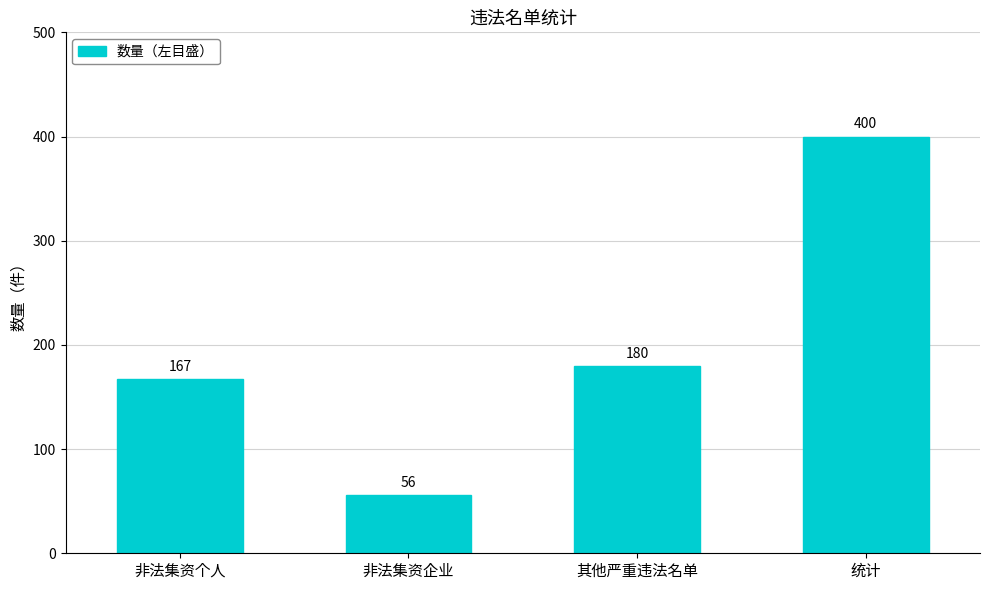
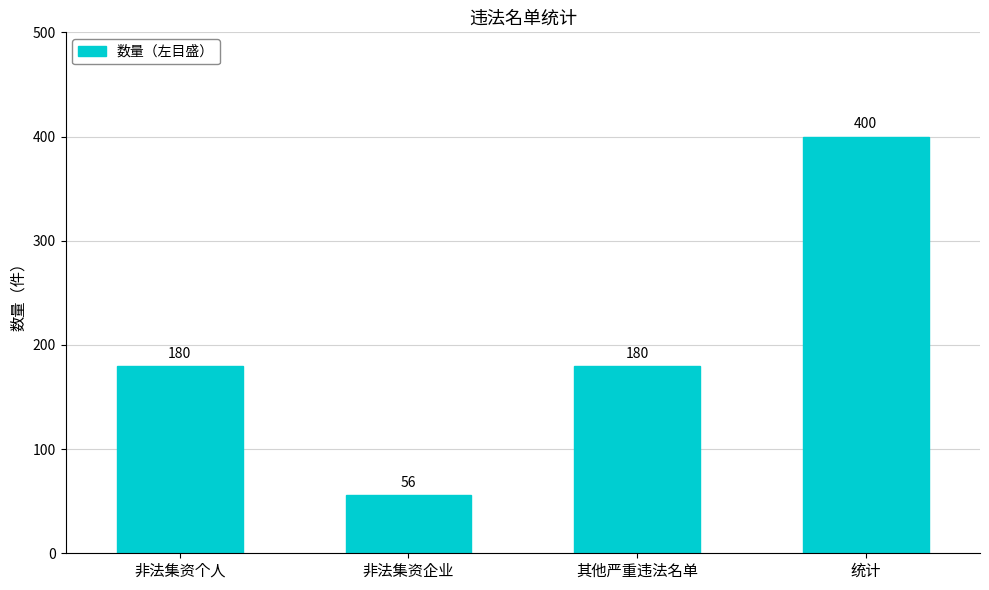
  {
-   "非法集资个人": 167,
+   "非法集资个人": 180,
    "非法集资企业": 56,
    "其他严重违法名单": 180,
    "统计": 400
  }
